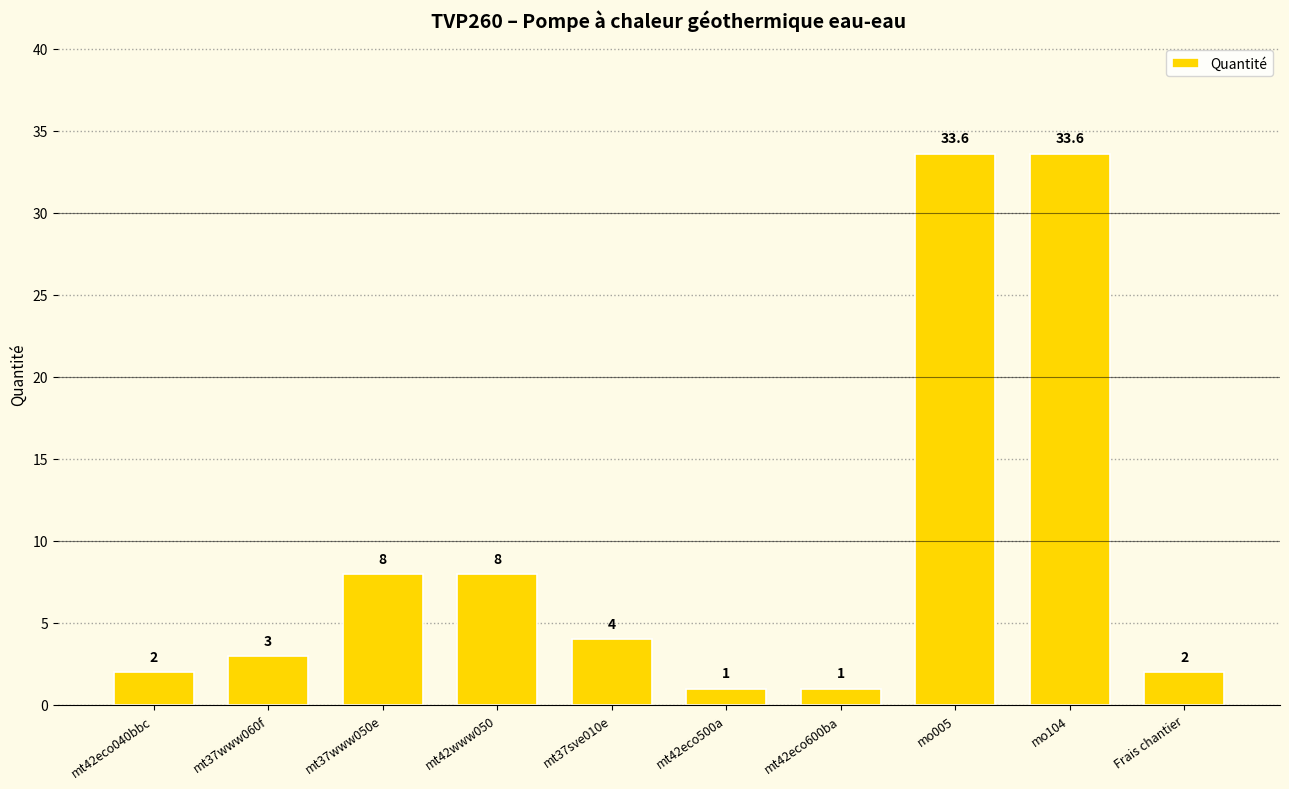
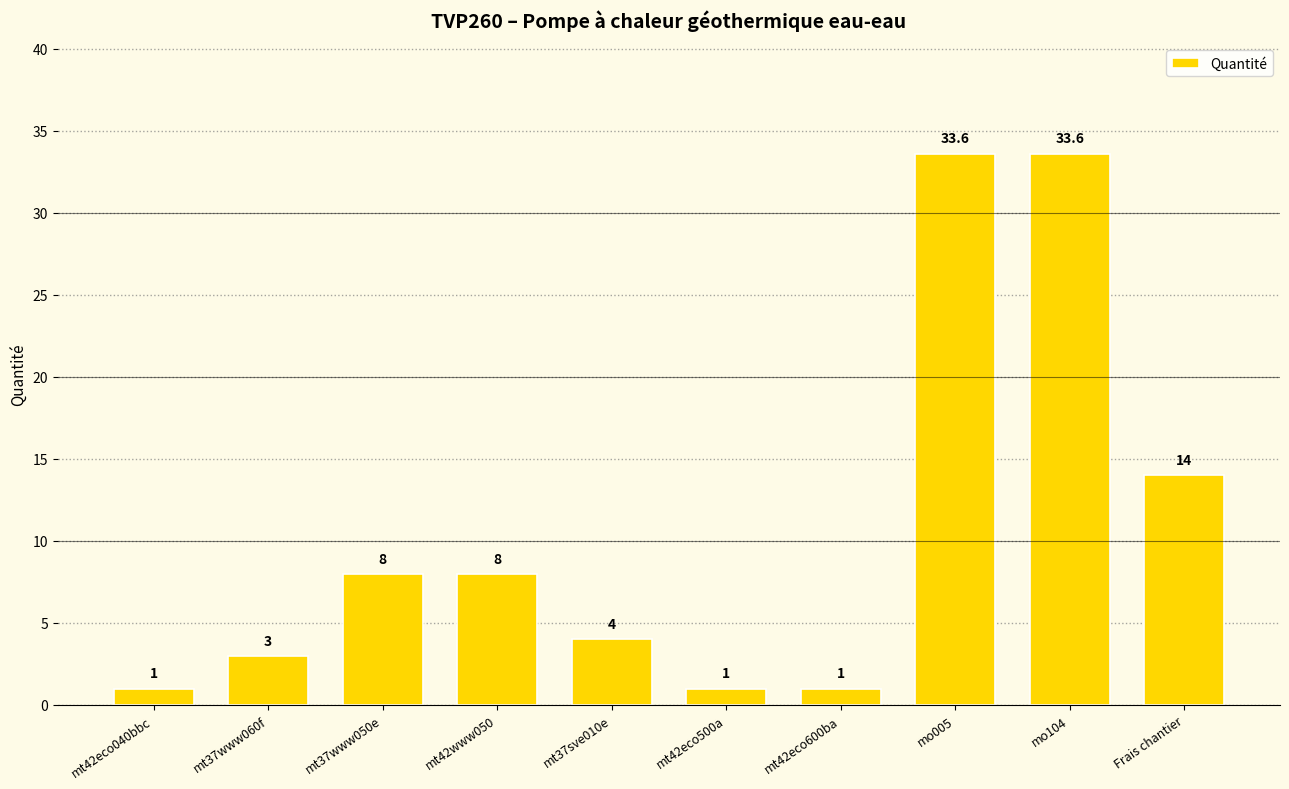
  {
-   "mt42eco040bbc": 2,
+   "mt42eco040bbc": 1,
    "mt37www060f": 3,
    "mt37www050e": 8,
    "mt42www050": 8,
    "mt37sve010e": 4,
    "mt42eco500a": 1,
    "mt42eco600ba": 1,
    "mo005": 33.6,
    "mo104": 33.6,
-   "Frais chantier": 2
+   "Frais chantier": 14
  }
